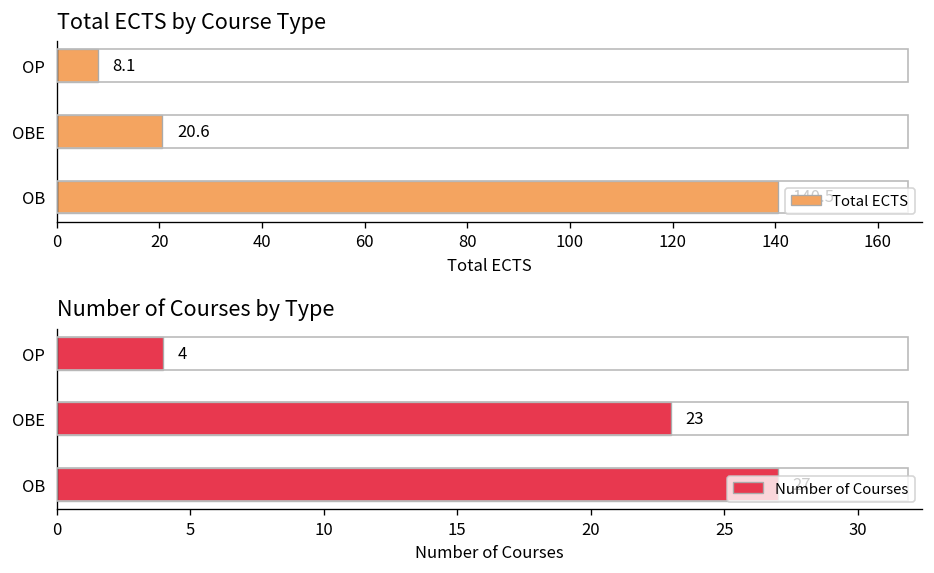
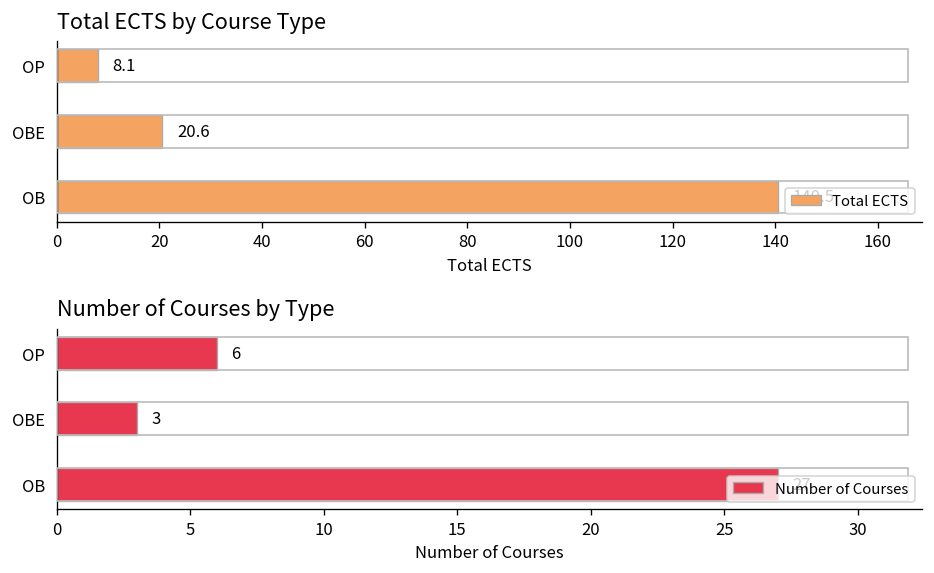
  {
    "Total ECTS by Course Type": {
      "OP": 8.1,
      "OBE": 20.6
    },
    "Number of Courses by Type": {
-     "OP": 4,
-     "OBE": 23
+     "OP": 6,
+     "OBE": 3
    }
  }
